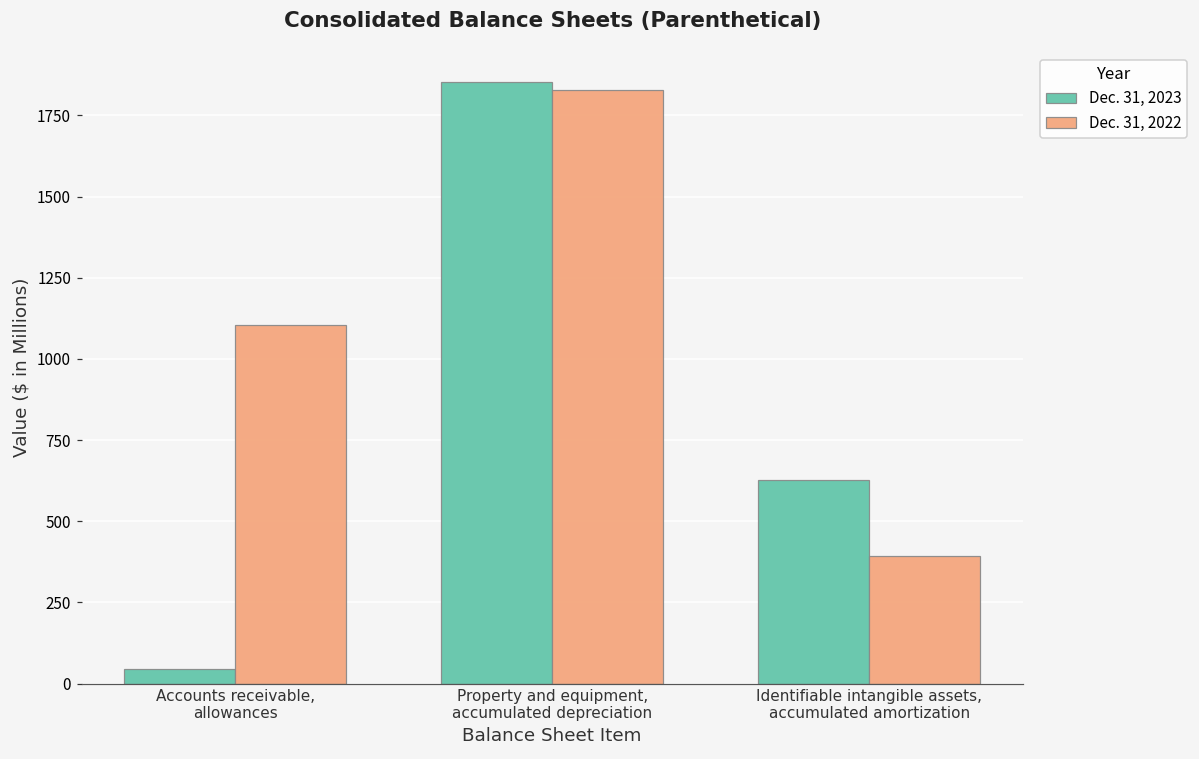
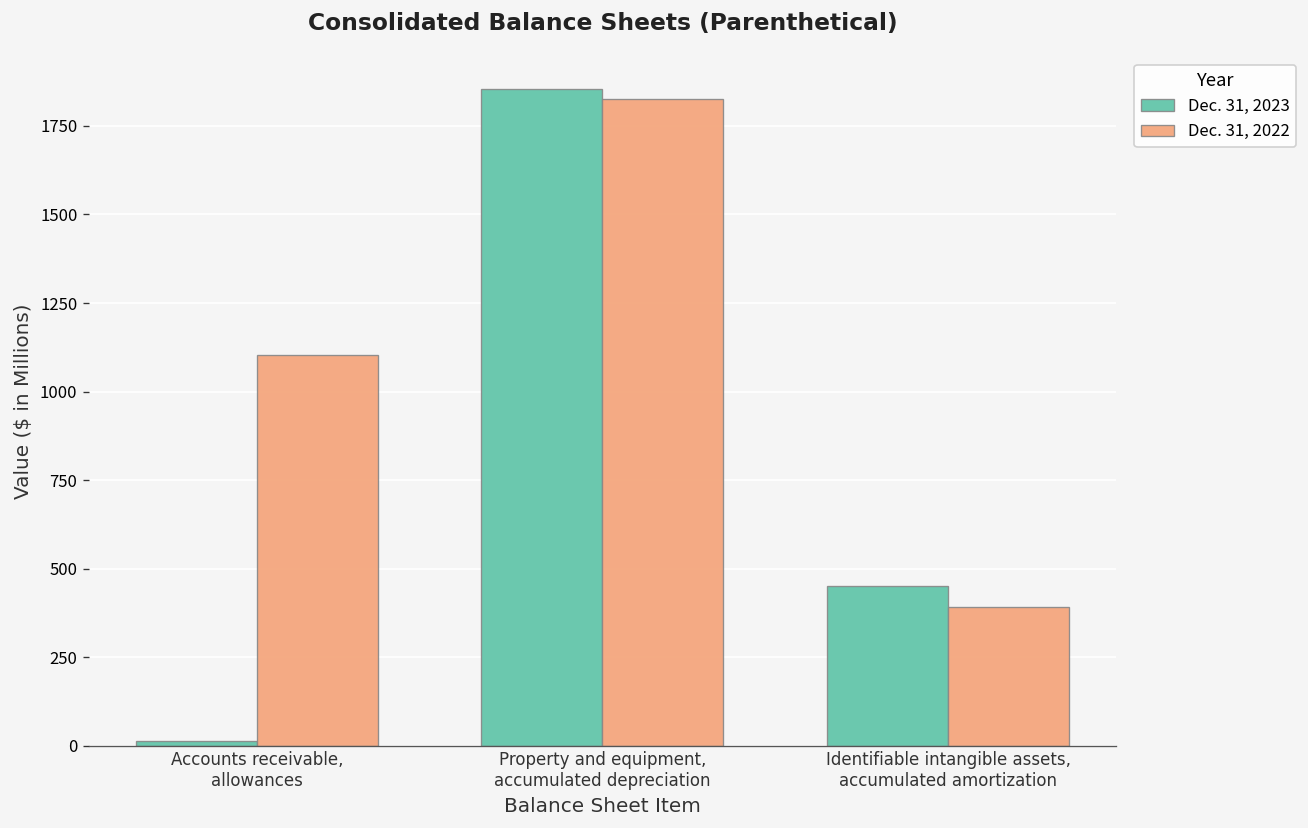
  {
    "Dec. 31, 2023": {
-     "Accounts receivable, allowances": 50,
+     "Accounts receivable, allowances": 10,
      "Property and equipment, accumulated depreciation": 1850,
-     "Identifiable intangible assets, accumulated amortization": 630
+     "Identifiable intangible assets, accumulated amortization": 450
    },
    "Dec. 31, 2022": {
      "Accounts receivable, allowances": 1100,
      "Property and equipment, accumulated depreciation": 1830,
      "Identifiable intangible assets, accumulated amortization": 390
    }
  }
